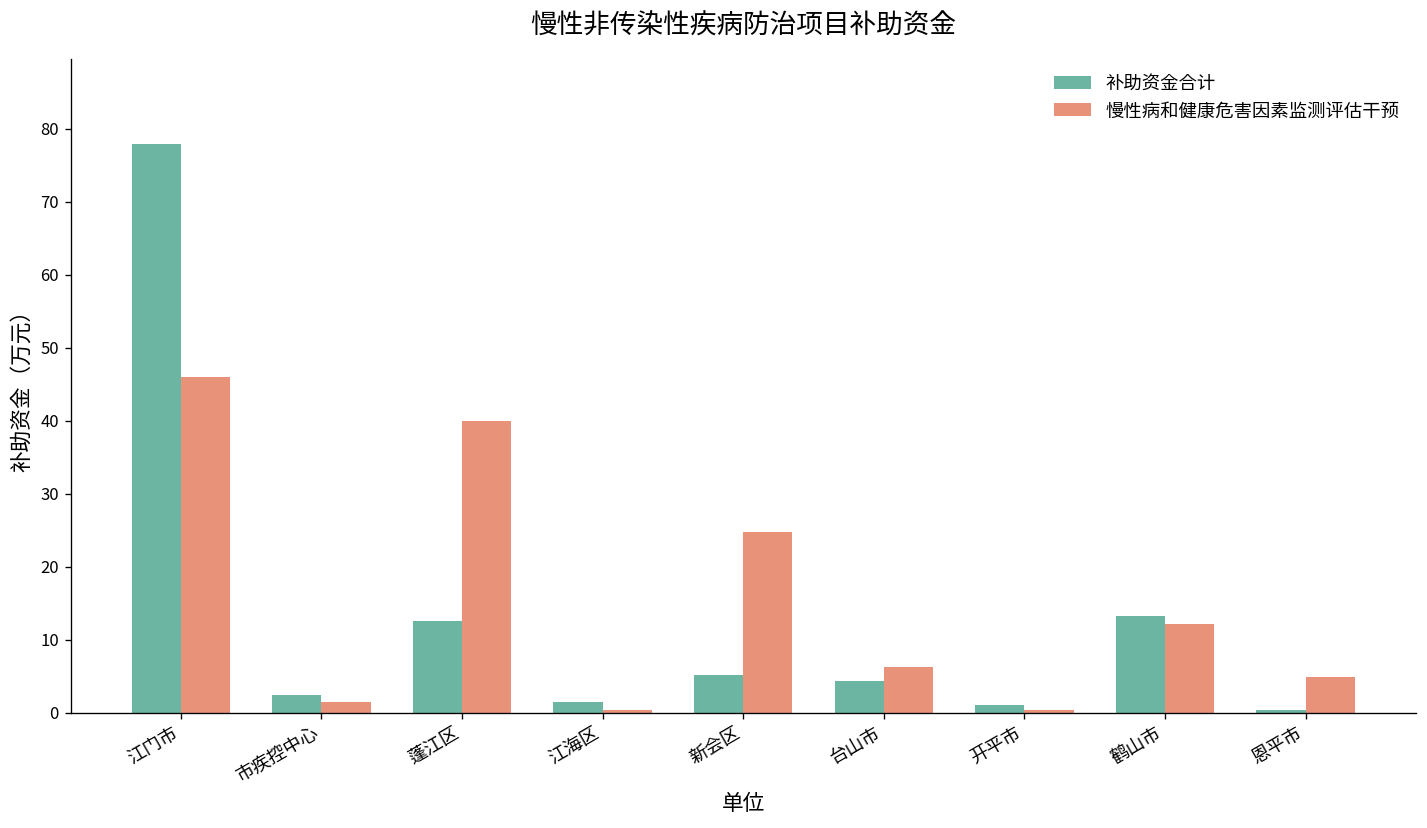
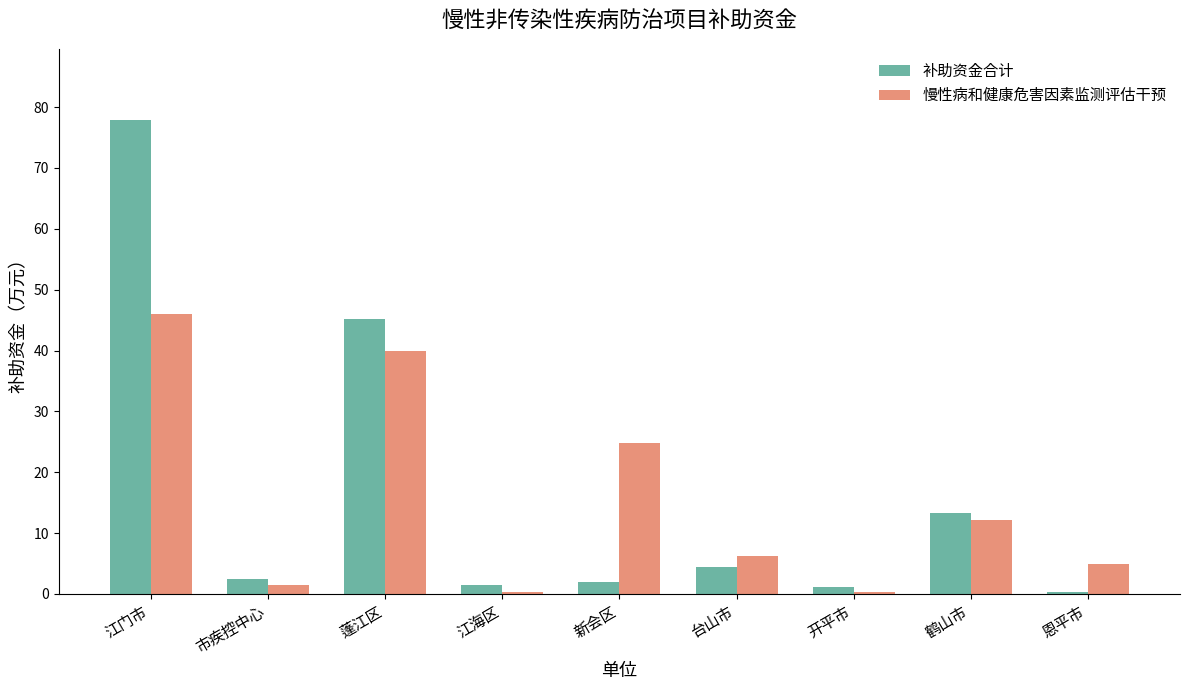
  {
    "补助资金合计": {
      "江门市": 78,
      "市疾控中心": 2,
-     "蓬江区": 13,
+     "蓬江区": 45,
      "江海区": 1,
-     "新会区": 5,
+     "新会区": 2,
      "台山市": 4,
      "开平市": 1,
      "鹤山市": 13
    },
    "慢性病和健康危害因素监测评估干预": {
      "江门市": 46,
      "市疾控中心": 1,
      "蓬江区": 40,
      "新会区": 25,
      "台山市": 6,
      "鹤山市": 12,
      "恩平市": 5
    }
  }
